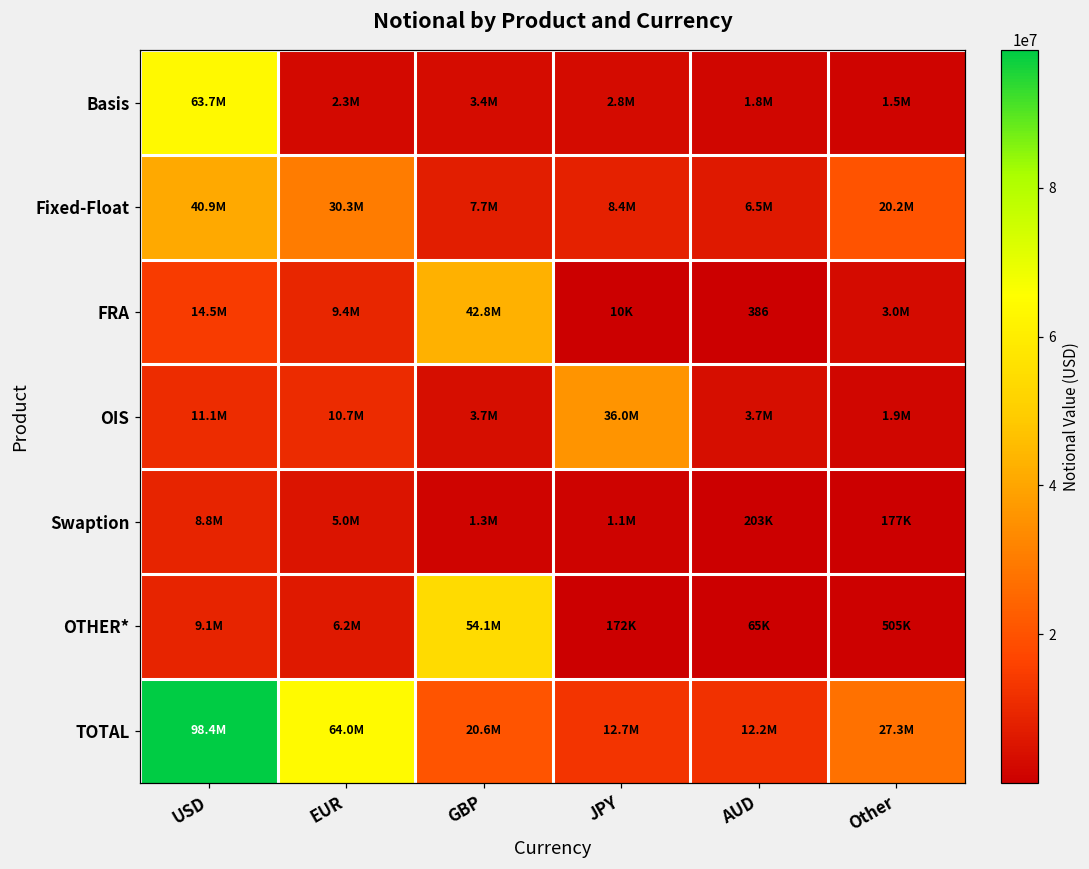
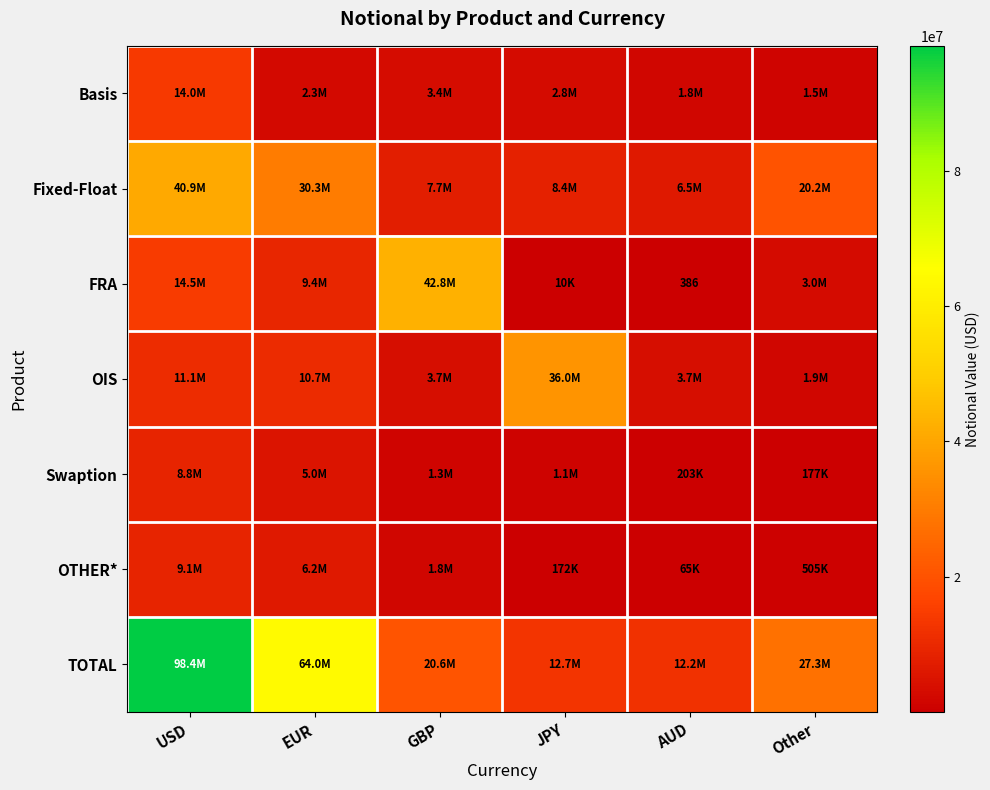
  {
    "Basis": {
-     "USD": "63.7M",
+     "USD": "14.0M",
      "EUR": "2.3M",
      "GBP": "3.4M",
      "JPY": "2.8M",
      "AUD": "1.8M",
      "Other": "1.5M"
    },
    "Fixed-Float": {
      "USD": "40.9M",
      "EUR": "30.3M",
      "GBP": "7.7M",
      "JPY": "8.4M",
      "AUD": "6.5M",
      "Other": "20.2M"
    },
    "FRA": {
      "USD": "14.5M",
      "EUR": "9.4M",
      "GBP": "42.8M",
      "JPY": "10K",
      "AUD": "386",
      "Other": "3.0M"
    },
    "OIS": {
      "USD": "11.1M",
      "EUR": "10.7M",
      "GBP": "3.7M",
      "JPY": "36.0M",
      "AUD": "3.7M",
      "Other": "1.9M"
    },
    "Swaption": {
      "USD": "8.8M",
      "EUR": "5.0M",
      "GBP": "1.3M",
      "JPY": "1.1M",
      "AUD": "203K",
      "Other": "177K"
    },
    "OTHER*": {
      "USD": "9.1M",
      "EUR": "6.2M",
-     "GBP": "54.1M",
+     "GBP": "1.8M",
      "JPY": "172K",
      "AUD": "65K",
      "Other": "505K"
    },
    "TOTAL": {
      "USD": "98.4M",
      "EUR": "64.0M",
      "GBP": "20.6M",
      "JPY": "12.7M",
      "AUD": "12.2M",
      "Other": "27.3M"
    }
  }
